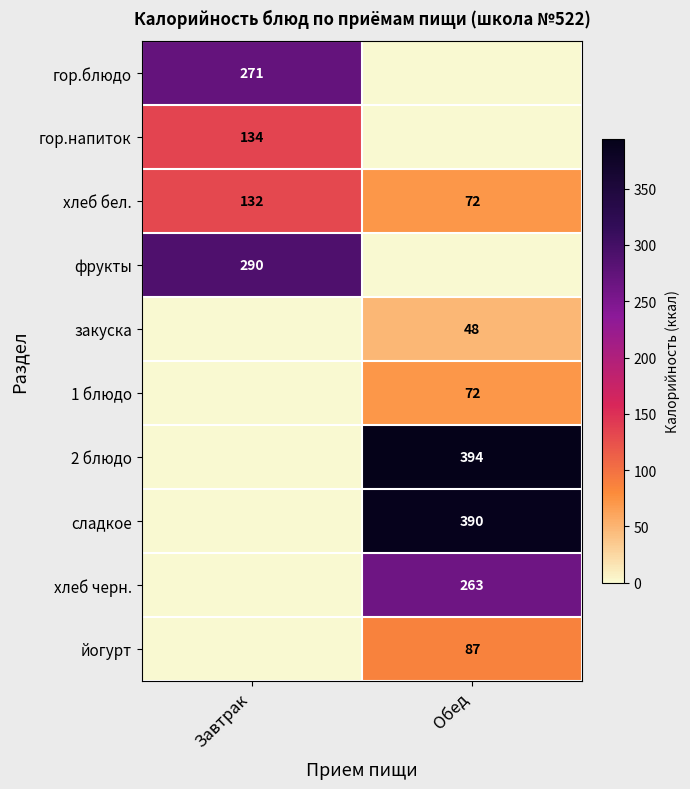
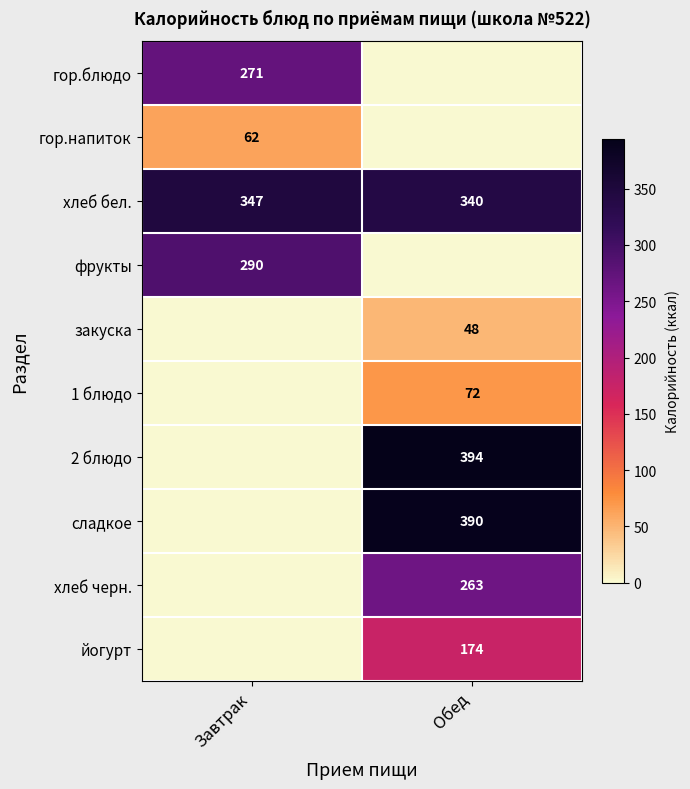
  {
    "гор.блюдо": {
      "Завтрак": 271
    },
    "гор.напиток": {
-     "Завтрак": 134
+     "Завтрак": 62
    },
    "хлеб бел.": {
-     "Завтрак": 132,
-     "Обед": 72
+     "Завтрак": 347,
+     "Обед": 340
    },
    "фрукты": {
      "Завтрак": 290
    },
    "закуска": {
      "Обед": 48
    },
    "1 блюдо": {
      "Обед": 72
    },
    "2 блюдо": {
      "Обед": 394
    },
    "сладкое": {
      "Обед": 390
    },
    "хлеб черн.": {
      "Обед": 263
    },
    "йогурт": {
-     "Обед": 87
+     "Обед": 174
    }
  }
